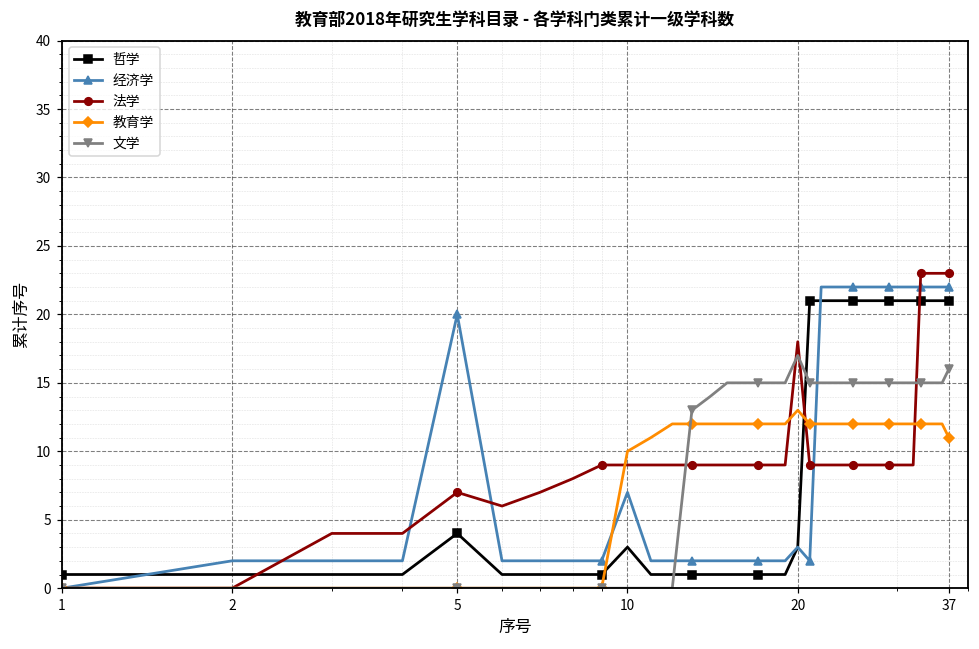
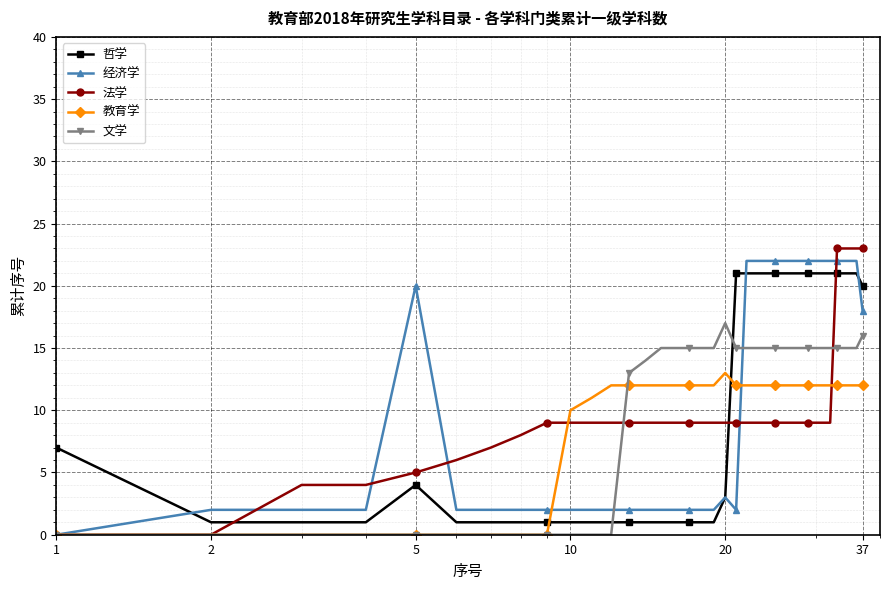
  {
    "哲学": {
-     "1": 1,
+     "1": 7,
      "2": 1,
      "5": 4,
-     "10": 3,
-     "37": 21
+     "10": 1,
+     "37": 20
    },
    "经济学": {
      "2": 2,
      "5": 20,
-     "10": 7,
-     "37": 22
+     "10": 2,
+     "37": 18
    },
    "法学": {
-     "5": 7,
+     "5": 5,
      "10": 9,
-     "20": 18,
+     "20": 9,
      "37": 23
    },
    "教育学": {
      "10": 10,
      "20": 13,
-     "37": 11
+     "37": 12
    },
    "文学": {
      "10": 0,
      "20": 17,
      "37": 16
    }
  }
